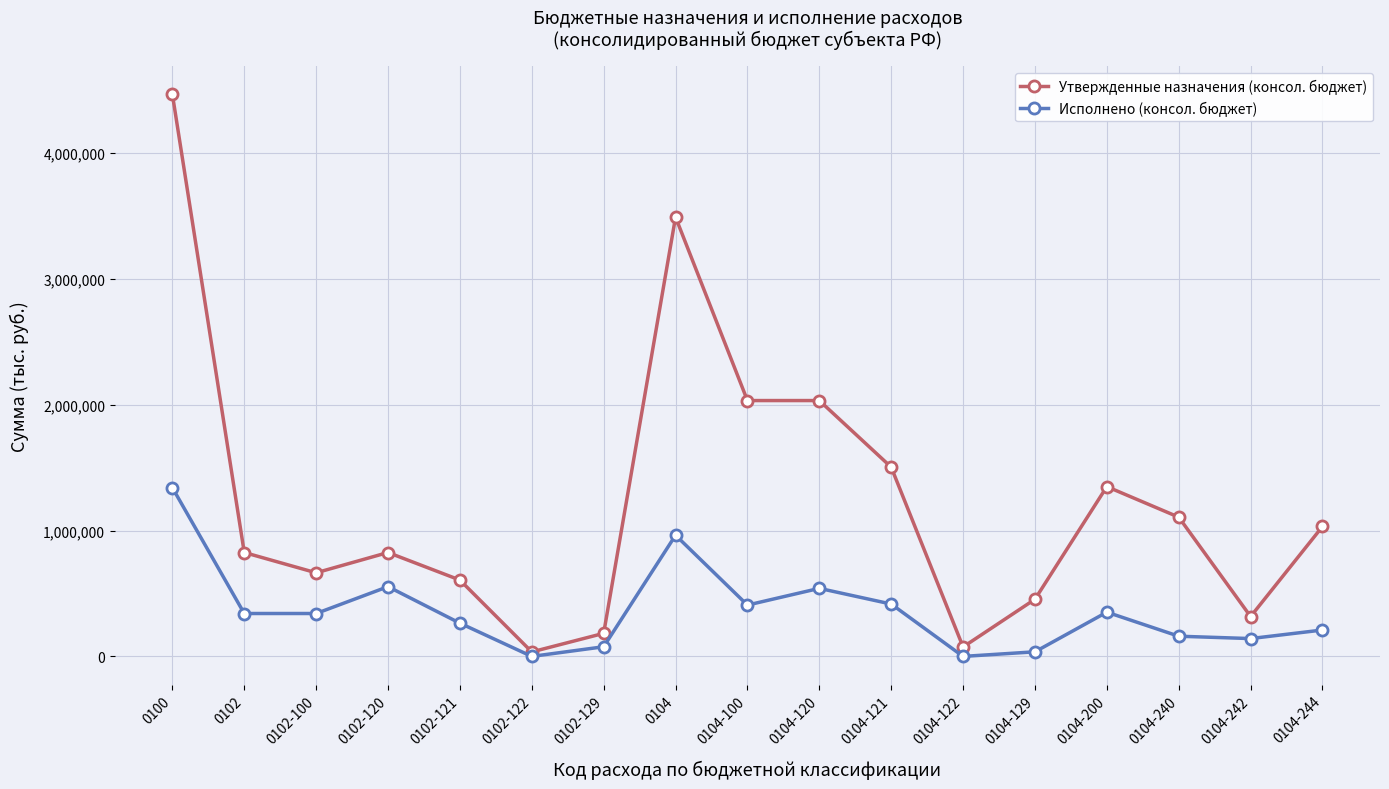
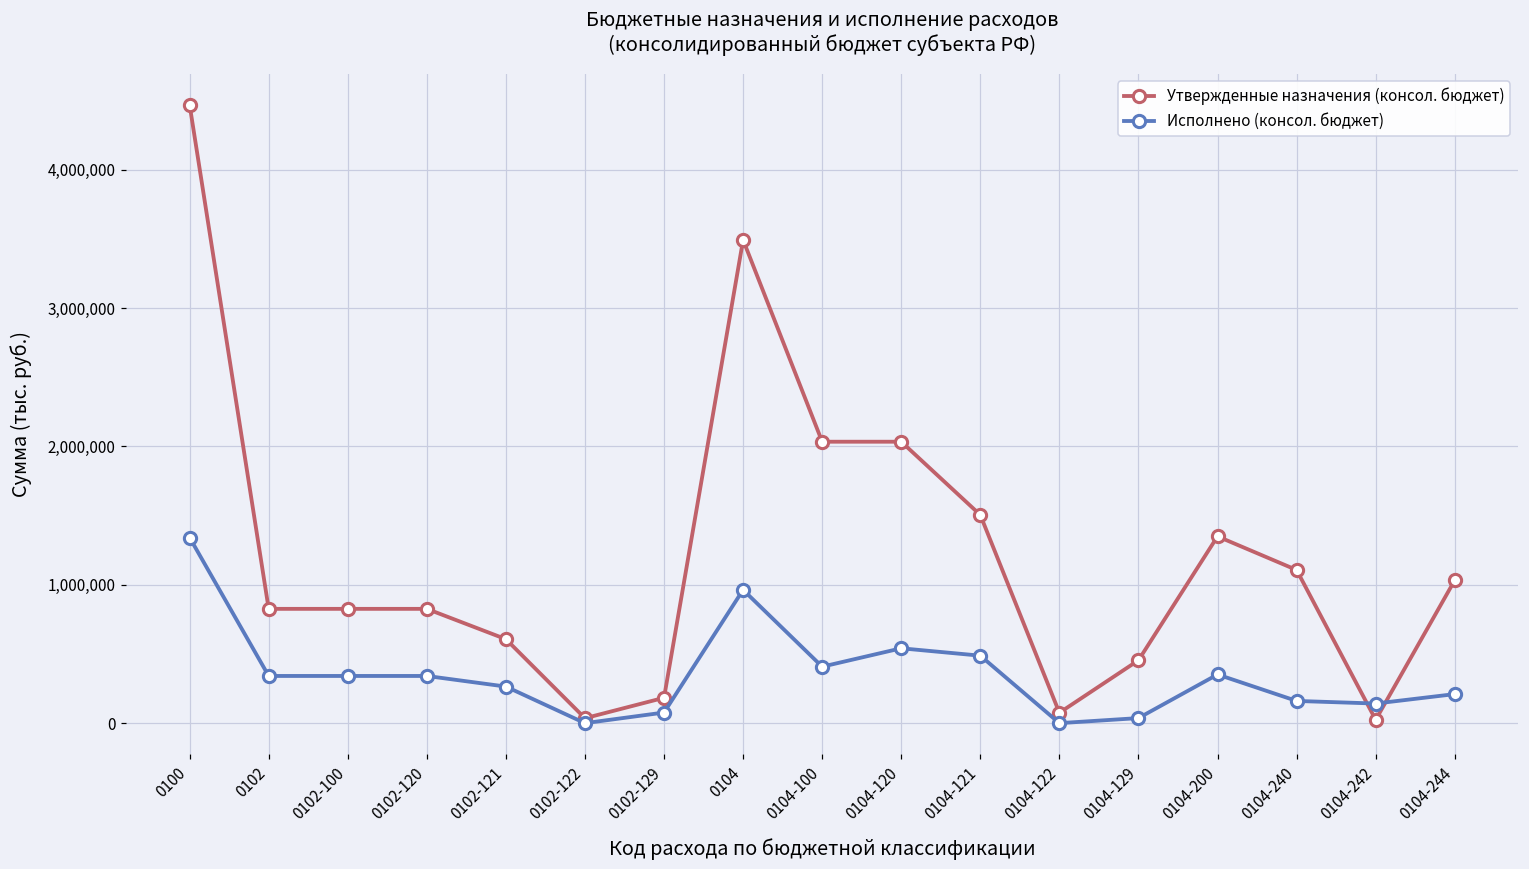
  {
    "Утвержденные назначения (консол. бюджет)": {
      "0100": "4,470,000",
      "0102": "830,000",
-     "0102-100": "660,000",
+     "0102-100": "830,000",
      "0102-120": "830,000",
      "0102-121": "610,000",
      "0102-122": "40,000",
      "0102-129": "180,000",
      "0104": "3,490,000",
      "0104-100": "2,030,000",
      "0104-120": "2,030,000",
      "0104-121": "1,500,000",
      "0104-122": "70,000",
      "0104-129": "450,000",
      "0104-200": "1,350,000",
      "0104-240": "1,110,000",
-     "0104-242": "320,000",
+     "0104-242": "20,000",
      "0104-244": "1,030,000"
    },
    "Исполнено (консол. бюджет)": {
      "0100": "1,340,000",
      "0102": "340,000",
      "0102-100": "340,000",
-     "0102-120": "550,000",
+     "0102-120": "340,000",
      "0102-121": "260,000",
      "0102-122": "0",
      "0102-129": "80,000",
      "0104": "960,000",
      "0104-100": "410,000",
      "0104-120": "540,000",
-     "0104-121": "420,000",
+     "0104-121": "490,000",
      "0104-122": "0",
      "0104-129": "40,000",
      "0104-200": "350,000",
      "0104-240": "160,000",
      "0104-242": "140,000",
      "0104-244": "210,000"
    }
  }
